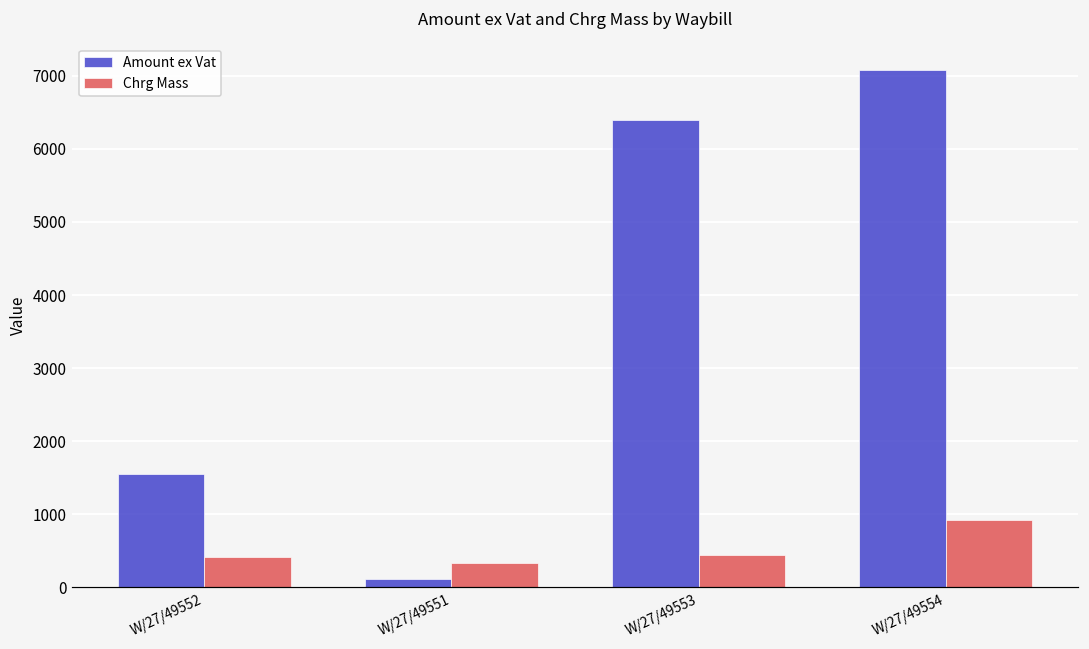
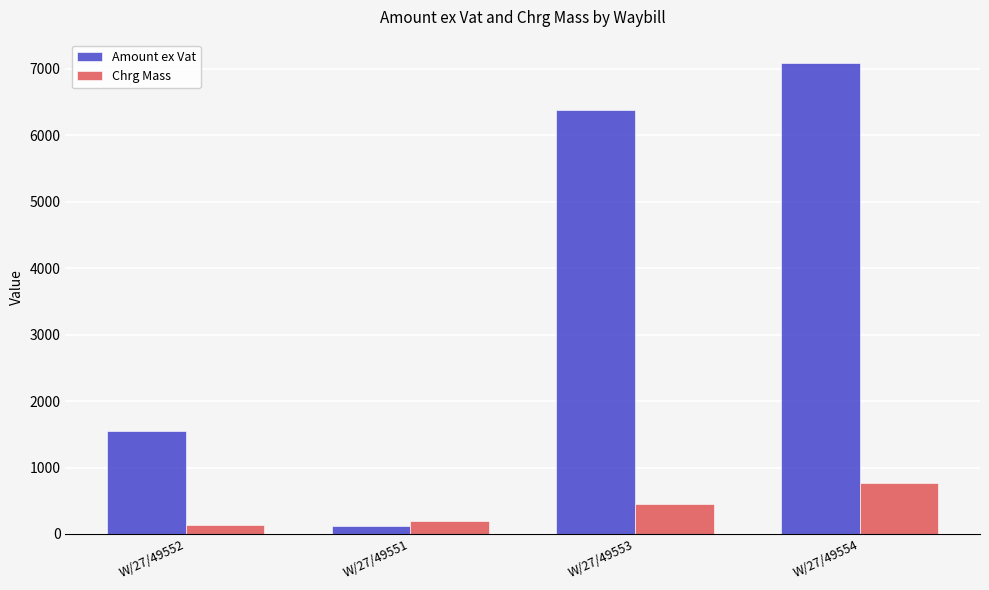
  {
    "Amount ex Vat": {
      "W/27/49552": 1600,
      "W/27/49551": 100,
      "W/27/49553": 6400,
      "W/27/49554": 7100
    },
    "Chrg Mass": {
-     "W/27/49552": 400,
-     "W/27/49551": 300,
+     "W/27/49552": 100,
+     "W/27/49551": 200,
      "W/27/49553": 400,
-     "W/27/49554": 900
+     "W/27/49554": 800
    }
  }
